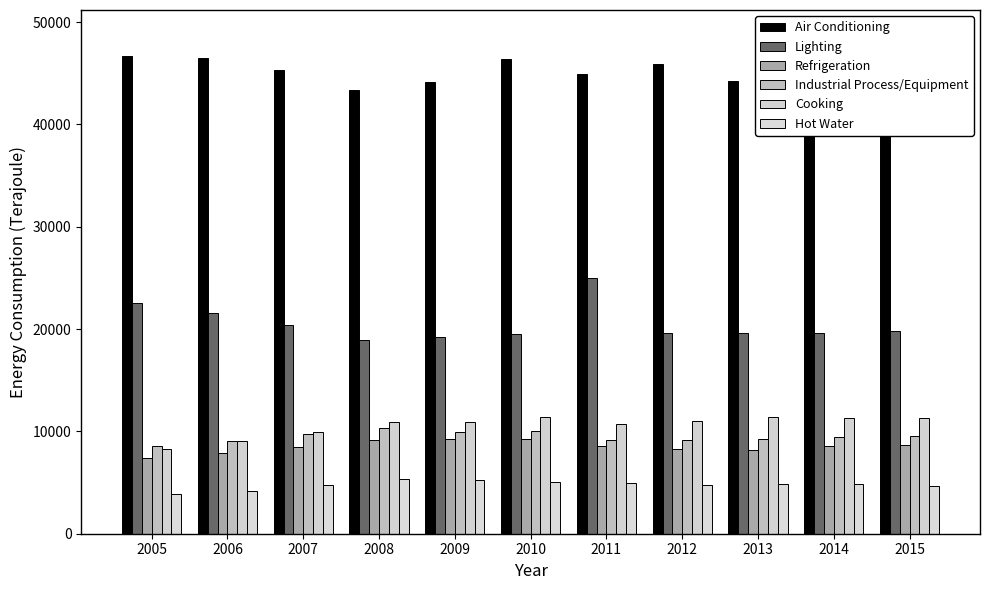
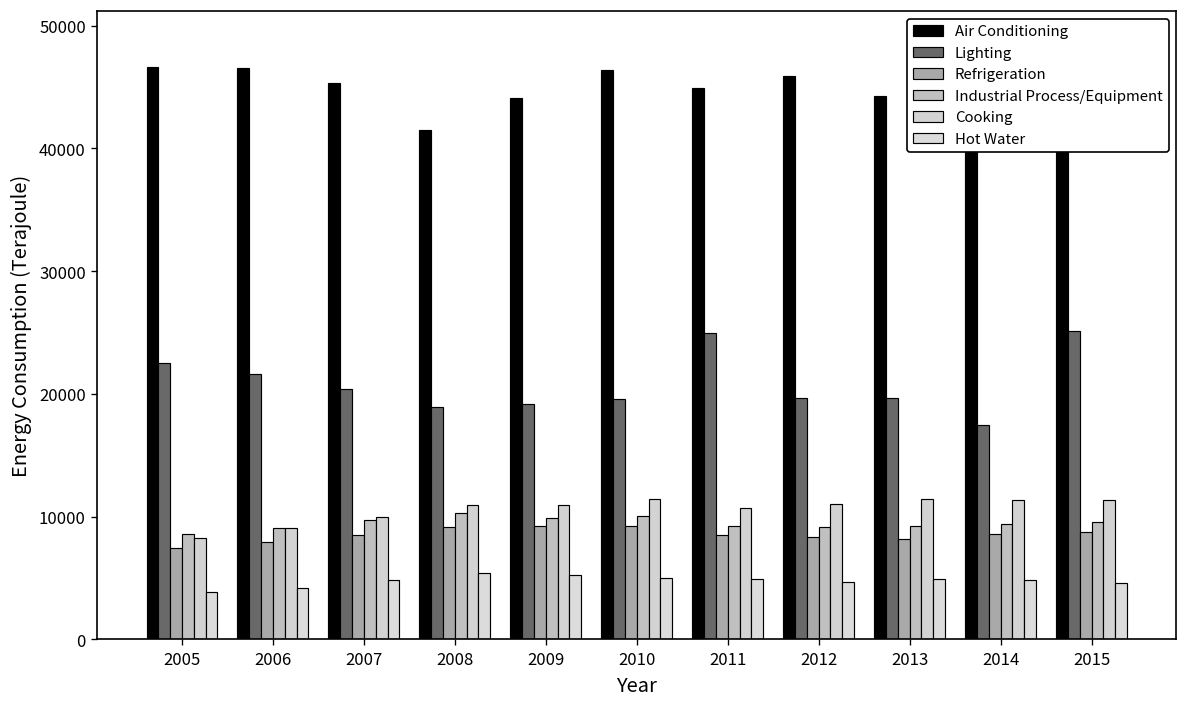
  {
    "Air Conditioning": {
      "2005": 46700,
      "2006": 46500,
      "2007": 45300,
-     "2008": 43400,
+     "2008": 41500,
      "2009": 44100,
      "2010": 46400,
      "2011": 44900,
      "2012": 45900,
      "2013": 44200
    },
    "Lighting": {
      "2005": 22500,
      "2006": 21600,
      "2007": 20400,
      "2008": 19000,
      "2009": 19200,
      "2010": 19600,
      "2011": 25000,
      "2012": 19700,
      "2013": 19700,
-     "2014": 19600,
-     "2015": 19800
+     "2014": 17500,
+     "2015": 25100
    }
  }
